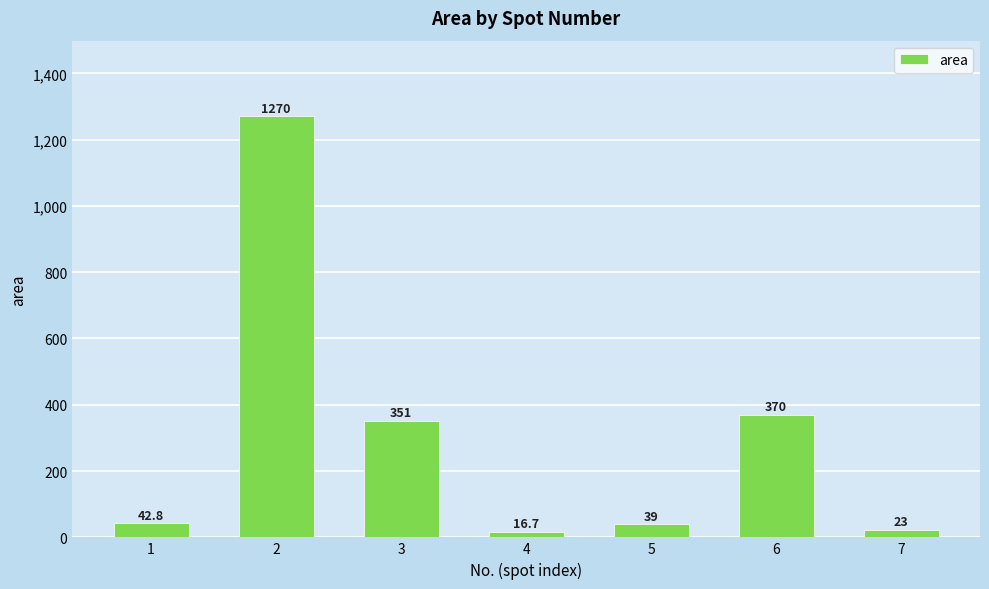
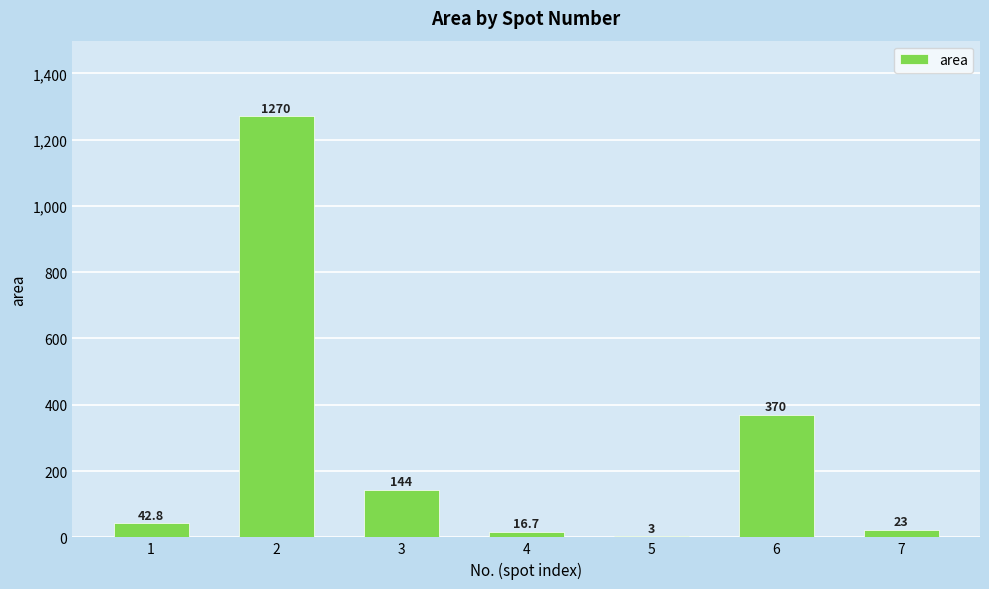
  {
    "1": 42.8,
    "2": 1270,
-   "3": 351,
+   "3": 144,
    "4": 16.7,
-   "5": 39,
+   "5": 3,
    "6": 370,
    "7": 23
  }
